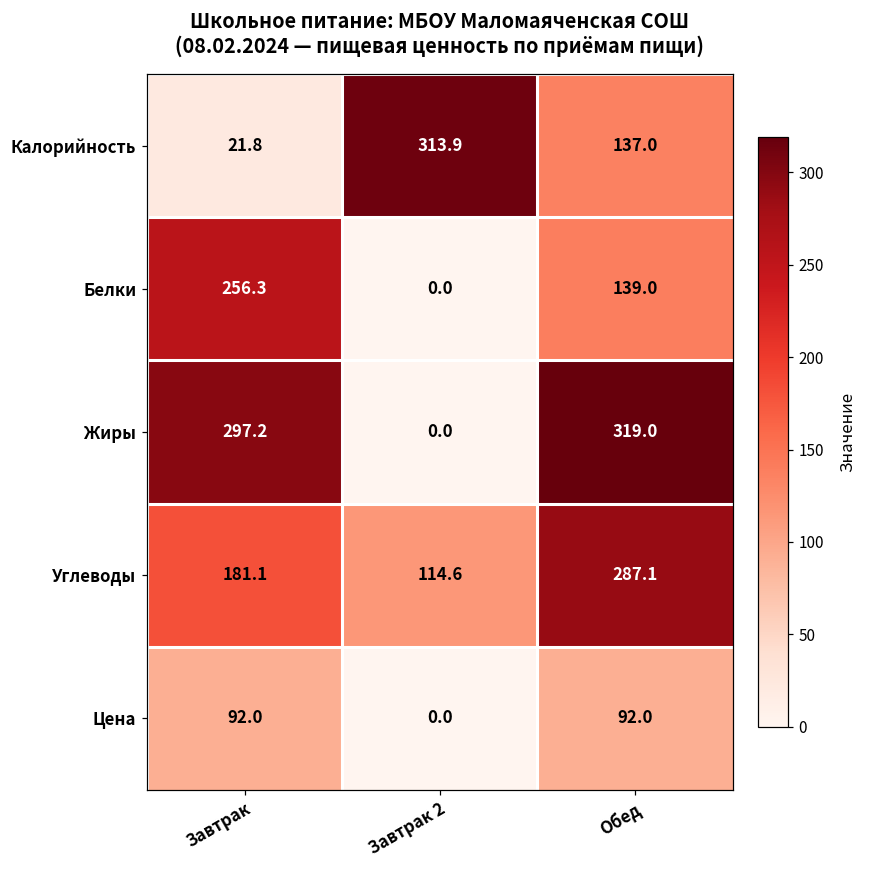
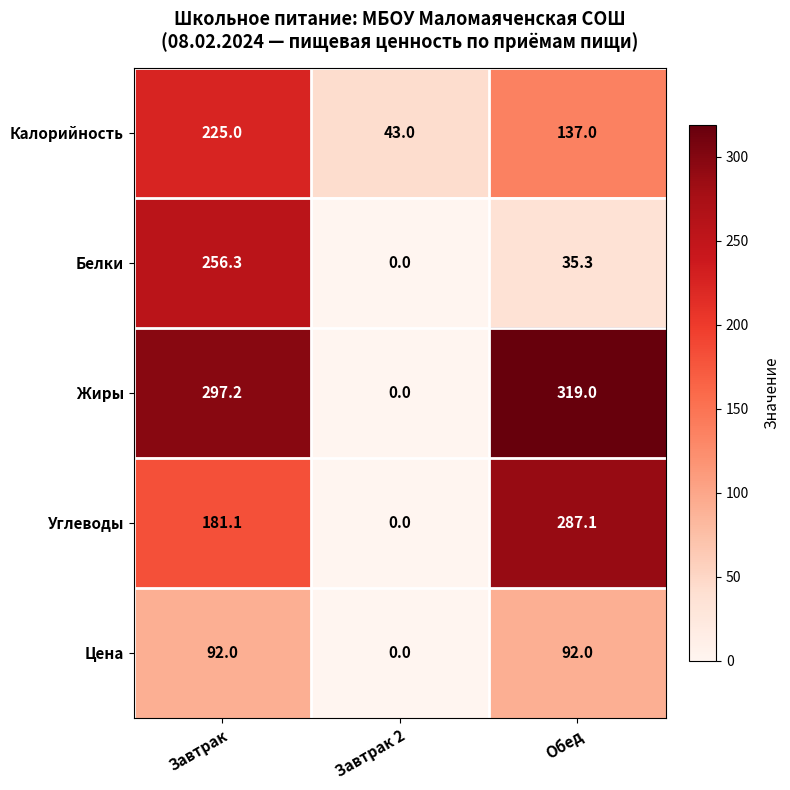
  {
    "Калорийность": {
-     "Завтрак": 21.8,
-     "Завтрак 2": 313.9,
+     "Завтрак": 225.0,
+     "Завтрак 2": 43.0,
      "Обед": 137.0
    },
    "Белки": {
      "Завтрак": 256.3,
      "Завтрак 2": 0.0,
-     "Обед": 139.0
+     "Обед": 35.3
    },
    "Жиры": {
      "Завтрак": 297.2,
      "Завтрак 2": 0.0,
      "Обед": 319.0
    },
    "Углеводы": {
      "Завтрак": 181.1,
-     "Завтрак 2": 114.6,
+     "Завтрак 2": 0.0,
      "Обед": 287.1
    },
    "Цена": {
      "Завтрак": 92.0,
      "Завтрак 2": 0.0,
      "Обед": 92.0
    }
  }
